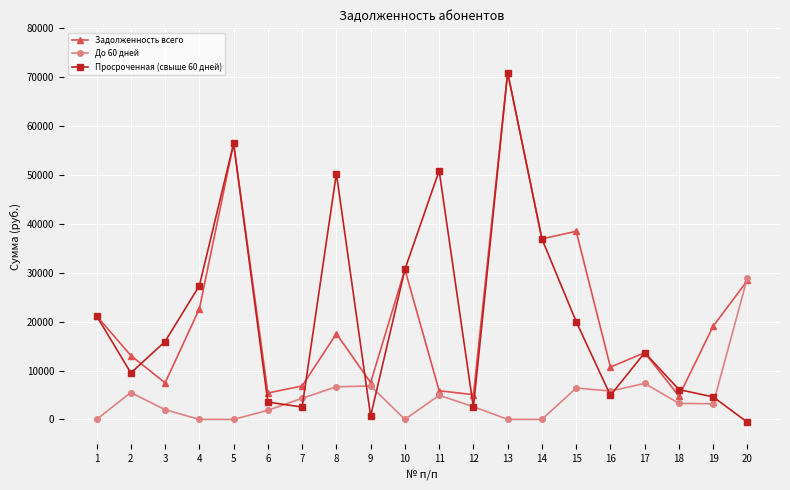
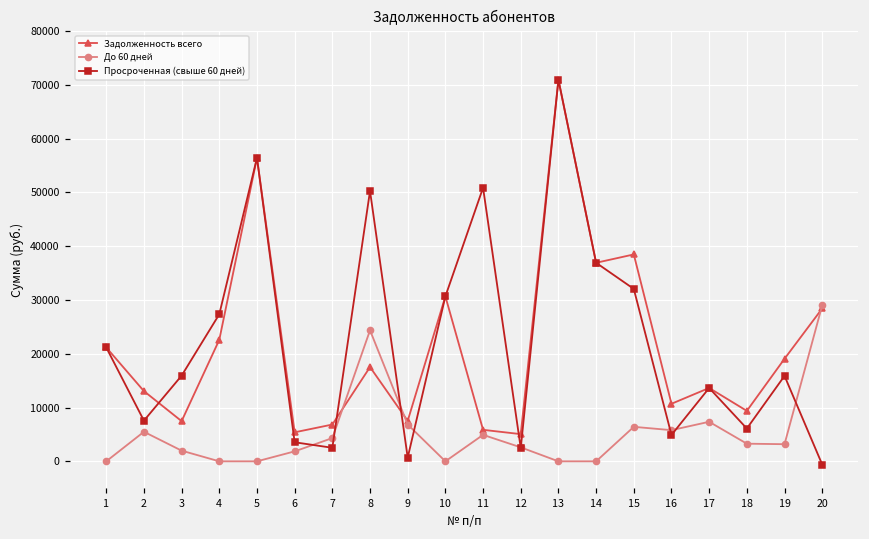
  {
    "Задолженность всего": {
      "2": 13000,
      "3": 7000,
      "4": 23000,
      "6": 5000,
      "7": 7000,
      "8": 18000,
      "9": 8000,
      "11": 6000,
      "12": 5000,
      "15": 38000,
      "16": 11000,
-     "18": 5000,
+     "18": 9000,
      "19": 19000,
      "20": 28000
    },
    "До 60 дней": {
      "1": 0,
      "2": 5000,
      "3": 2000,
      "4": 0,
      "5": 0,
      "6": 2000,
      "7": 4000,
-     "8": 7000,
+     "8": 24000,
      "9": 7000,
      "10": 0,
      "11": 5000,
      "13": 0,
      "14": 0,
      "15": 6000,
      "16": 6000,
      "17": 7000,
      "18": 3000,
      "19": 3000,
      "20": 29000
    },
    "Просроченная (свыше 60 дней)": {
-     "2": 10000,
+     "2": 8000,
      "3": 16000,
      "4": 27000,
      "6": 4000,
      "7": 3000,
      "8": 50000,
      "9": 1000,
      "11": 51000,
-     "15": 20000,
+     "15": 32000,
      "16": 5000,
      "18": 6000,
-     "19": 5000,
+     "19": 16000,
      "20": -1000
    }
  }
